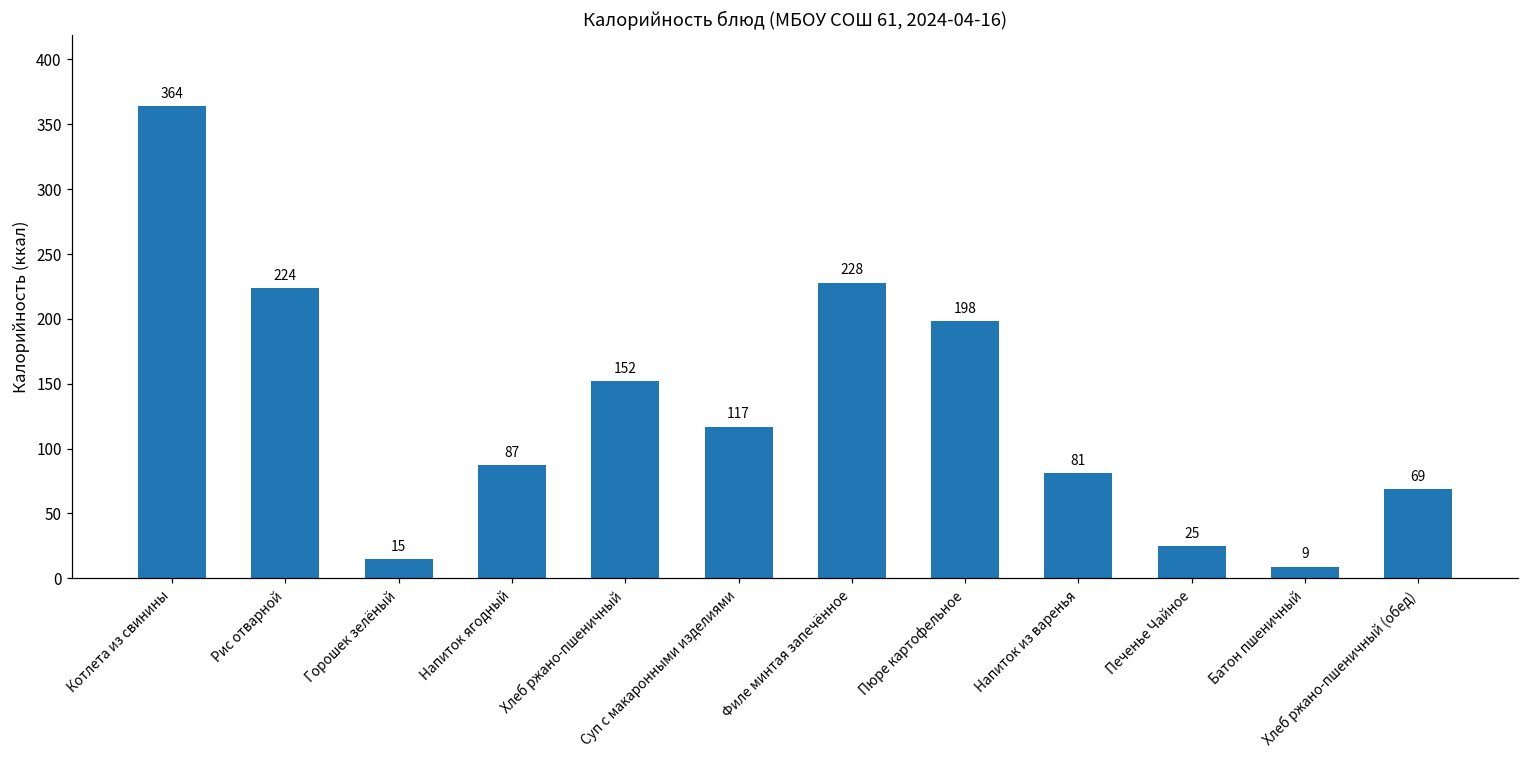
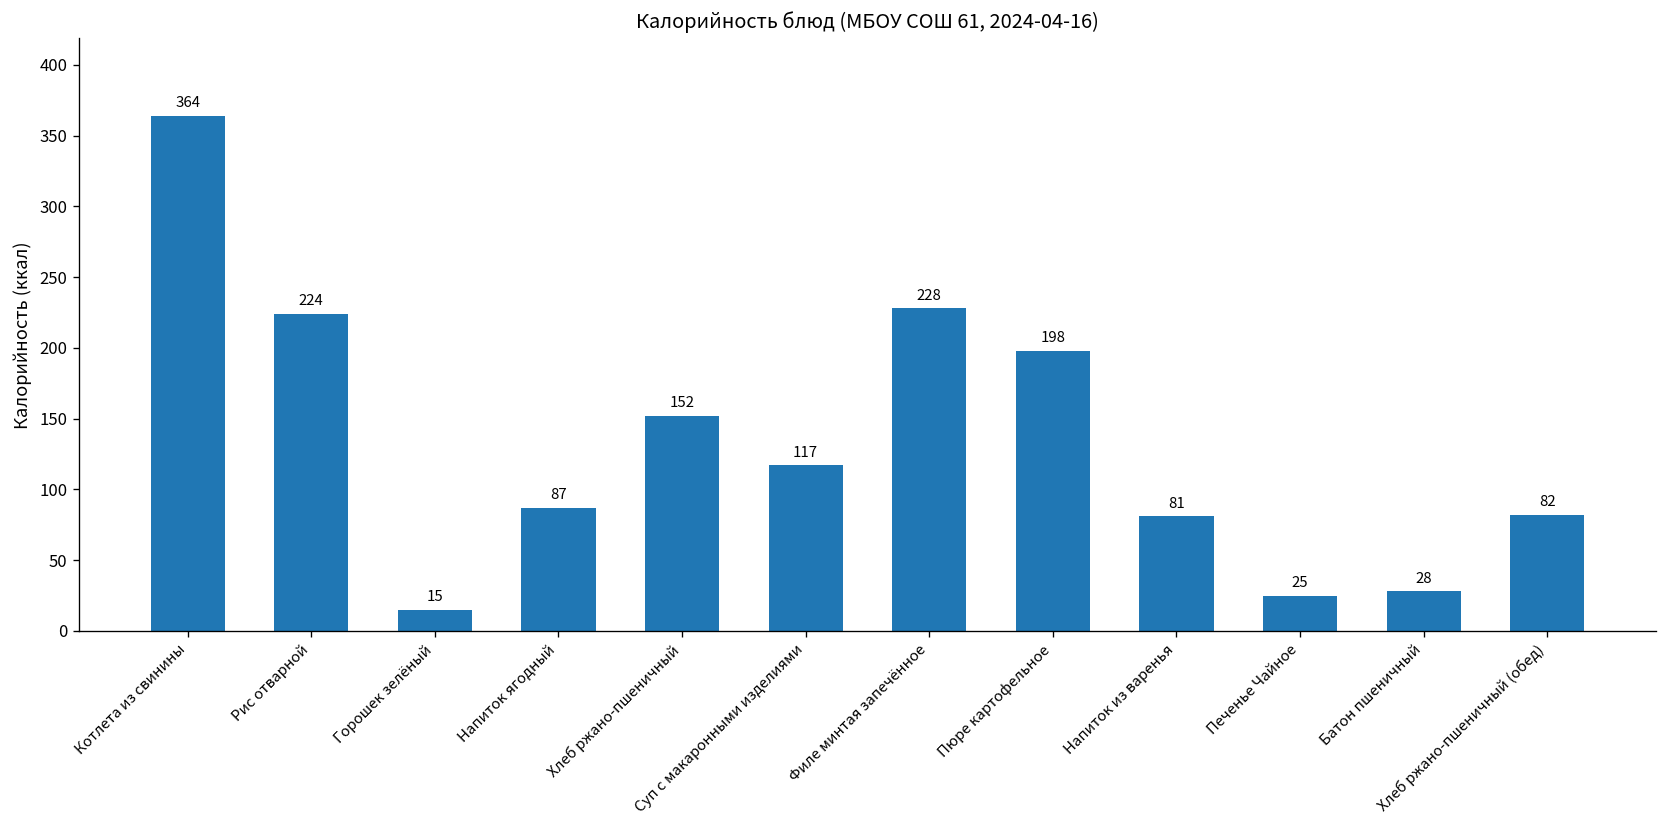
  {
    "Котлета из свинины": 364,
    "Рис отварной": 224,
    "Горошек зелёный": 15,
    "Напиток ягодный": 87,
    "Хлеб ржано-пшеничный": 152,
    "Суп с макаронными изделиями": 117,
    "Филе минтая запечённое": 228,
    "Пюре картофельное": 198,
    "Напиток из варенья": 81,
    "Печенье Чайное": 25,
-   "Батон пшеничный": 9,
-   "Хлеб ржано-пшеничный (обед)": 69
+   "Батон пшеничный": 28,
+   "Хлеб ржано-пшеничный (обед)": 82
  }
